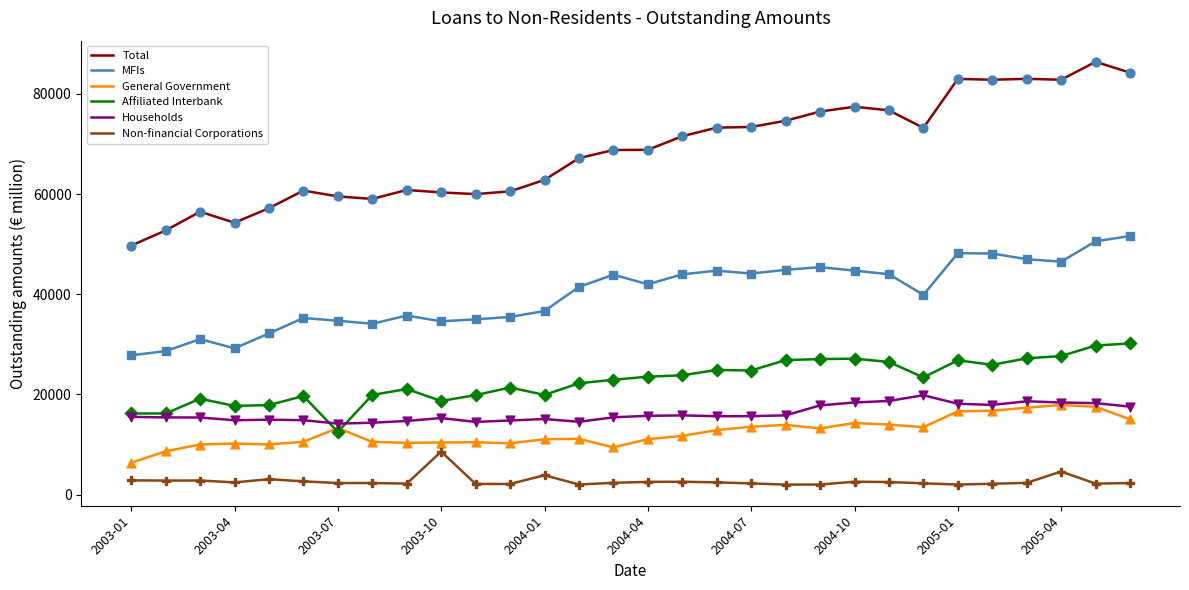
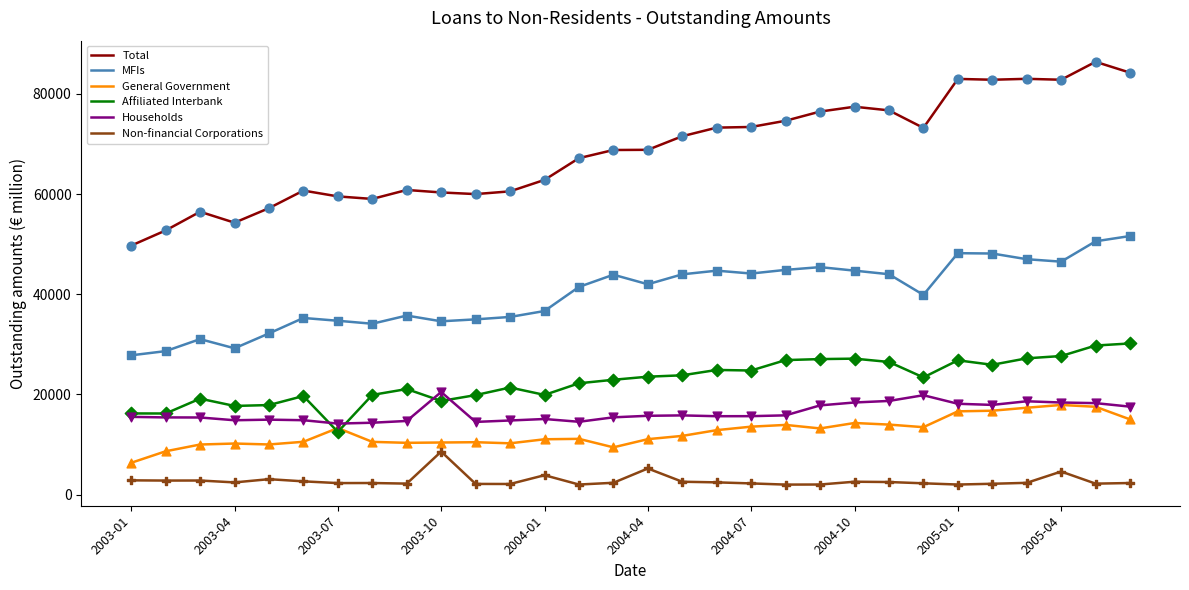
  {
    "Total": {
      "2003-01": 50000,
      "2003-04": 54000,
      "2003-07": 60000,
      "2003-10": 60000,
      "2004-01": 63000,
      "2004-04": 69000,
      "2004-07": 73000,
      "2004-10": 77000,
      "2005-01": 83000,
      "2005-04": 83000
    },
    "MFIs": {
      "2003-01": 28000,
      "2003-04": 29000,
      "2003-07": 35000,
      "2003-10": 35000,
      "2004-01": 37000,
      "2004-04": 42000,
      "2004-07": 44000,
      "2004-10": 45000,
      "2005-01": 48000,
      "2005-04": 47000
    },
    "General Government": {
      "2003-01": 6000,
      "2003-04": 10000,
      "2003-07": 13000,
      "2003-10": 10000,
      "2004-01": 11000,
      "2004-04": 11000,
      "2004-07": 14000,
      "2004-10": 14000,
      "2005-01": 17000
    },
    "Affiliated Interbank": {
      "2003-01": 16000,
      "2003-04": 18000,
      "2003-07": 13000,
      "2003-10": 19000,
      "2004-01": 20000,
      "2004-04": 24000,
      "2004-07": 25000,
      "2004-10": 27000,
      "2005-01": 27000,
      "2005-04": 28000
    },
    "Households": {
      "2003-01": 16000,
      "2003-04": 15000,
      "2003-07": 14000,
-     "2003-10": 15000,
+     "2003-10": 20000,
      "2004-01": 15000,
      "2004-04": 16000,
      "2004-07": 16000,
      "2004-10": 18000,
      "2005-01": 18000
    },
    "Non-financial Corporations": {
      "2003-01": 3000,
      "2003-04": 2000,
      "2003-07": 2000,
      "2003-10": 9000,
      "2004-01": 4000,
-     "2004-04": 3000,
+     "2004-04": 5000,
      "2004-07": 2000,
      "2004-10": 3000,
      "2005-01": 2000,
      "2005-04": 5000
    }
  }
